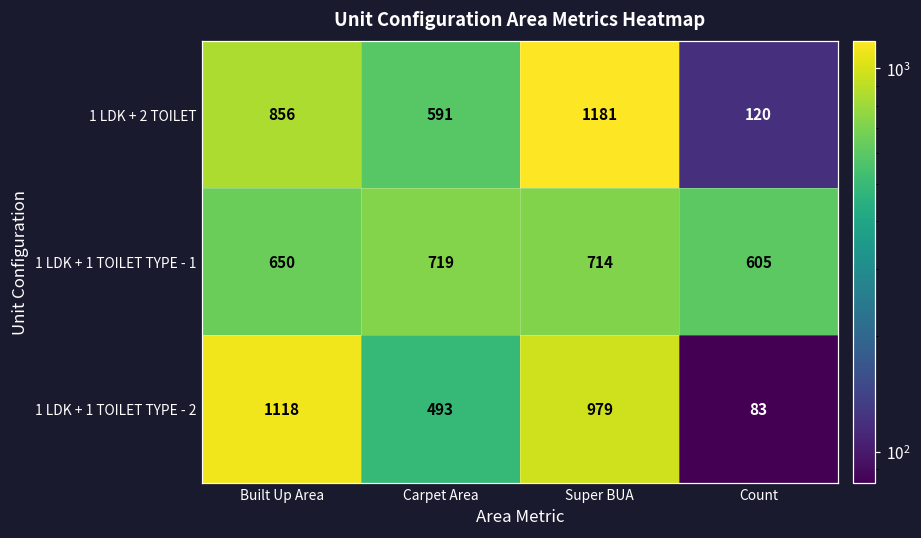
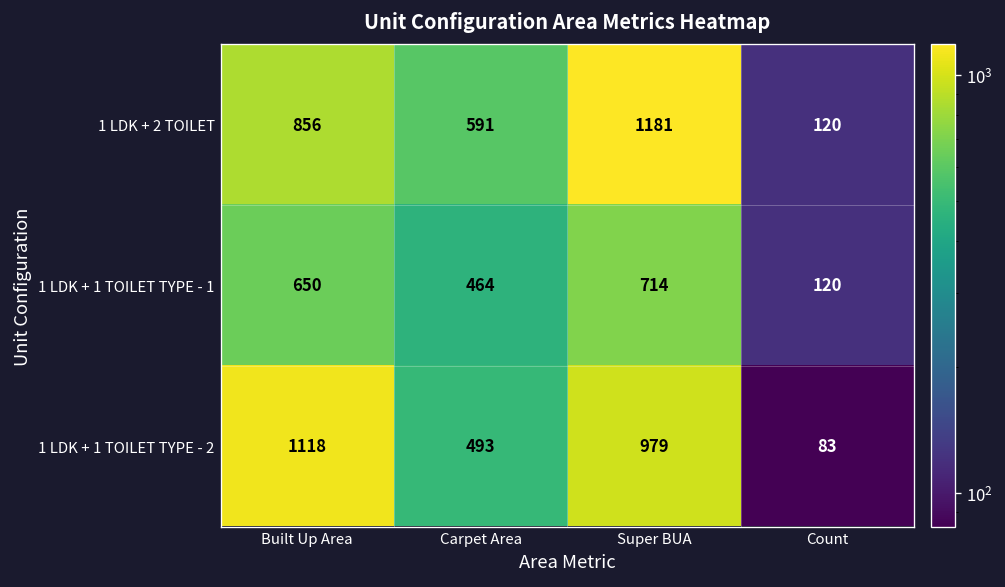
  {
    "1 LDK + 2 TOILET": {
      "Built Up Area": 856,
      "Carpet Area": 591,
      "Super BUA": 1181,
      "Count": 120
    },
    "1 LDK + 1 TOILET TYPE - 1": {
      "Built Up Area": 650,
-     "Carpet Area": 719,
+     "Carpet Area": 464,
      "Super BUA": 714,
-     "Count": 605
+     "Count": 120
    },
    "1 LDK + 1 TOILET TYPE - 2": {
      "Built Up Area": 1118,
      "Carpet Area": 493,
      "Super BUA": 979,
      "Count": 83
    }
  }
